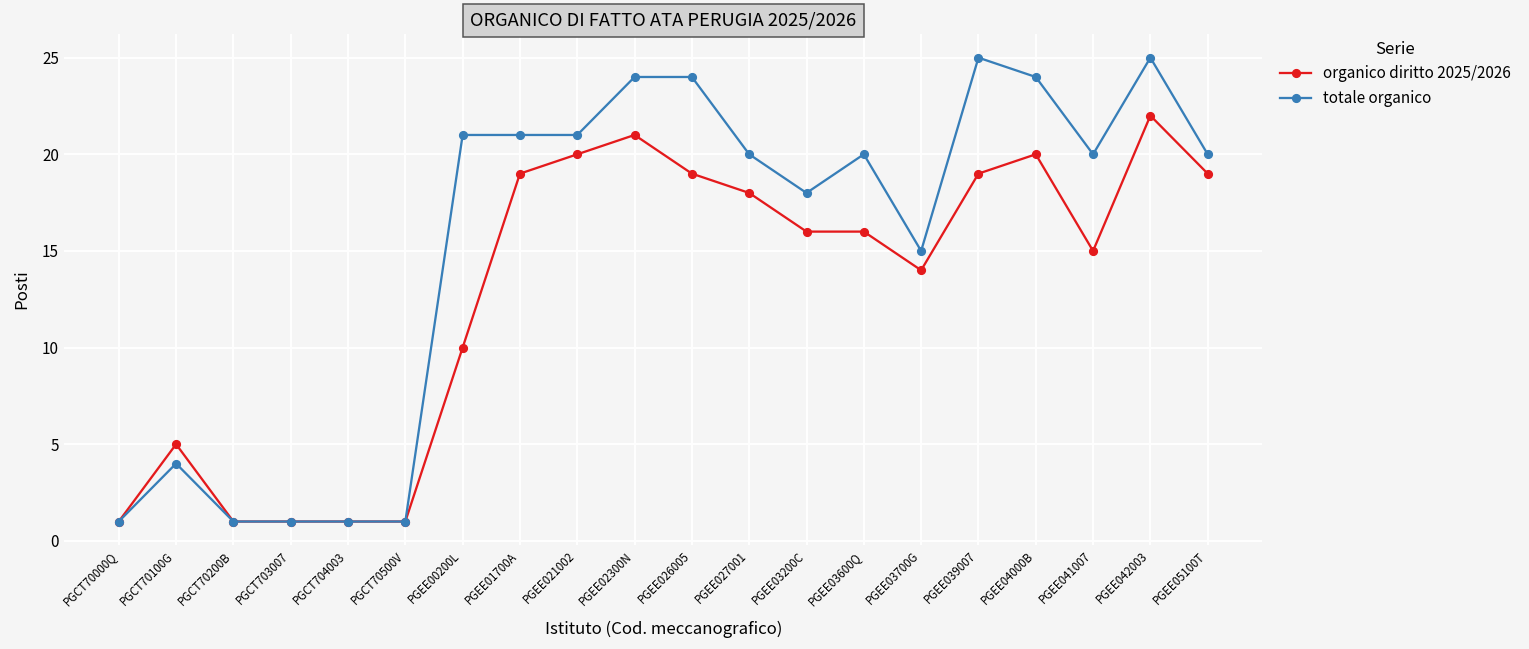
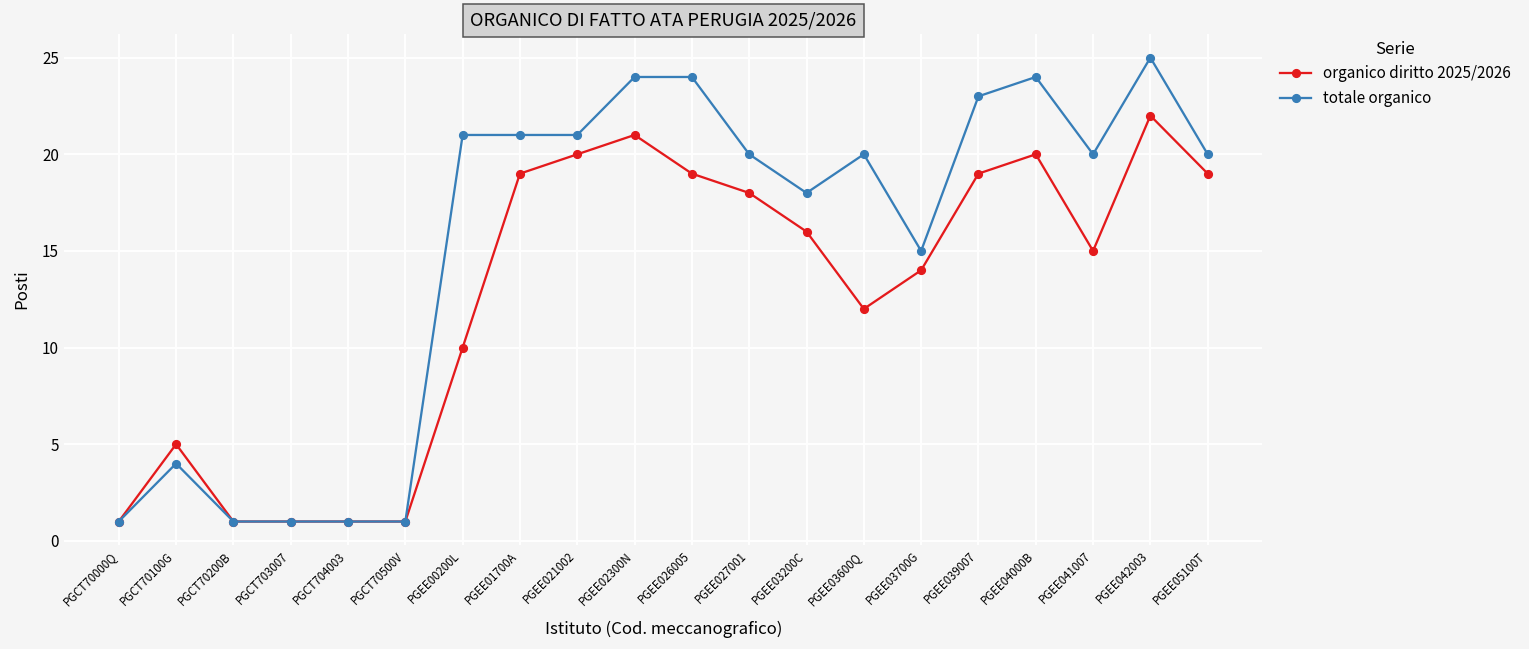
  {
    "organico diritto 2025/2026": {
      "PGCT70100G": 5,
      "PGEE00200L": 10,
      "PGEE01700A": 19,
      "PGEE021002": 20,
      "PGEE02300N": 21,
      "PGEE026005": 19,
      "PGEE027001": 18,
      "PGEE03200C": 16,
-     "PGEE03600Q": 16,
+     "PGEE03600Q": 12,
      "PGEE03700G": 14,
      "PGEE039007": 19,
      "PGEE04000B": 20,
      "PGEE041007": 15,
      "PGEE042003": 22,
      "PGEE05100T": 19
    },
    "totale organico": {
      "PGCT70100G": 4,
      "PGEE00200L": 21,
      "PGEE01700A": 21,
      "PGEE021002": 21,
      "PGEE02300N": 24,
      "PGEE026005": 24,
      "PGEE027001": 20,
      "PGEE03200C": 18,
      "PGEE03600Q": 20,
      "PGEE03700G": 15,
-     "PGEE039007": 25,
+     "PGEE039007": 23,
      "PGEE04000B": 24,
      "PGEE041007": 20,
      "PGEE042003": 25,
      "PGEE05100T": 20
    }
  }
